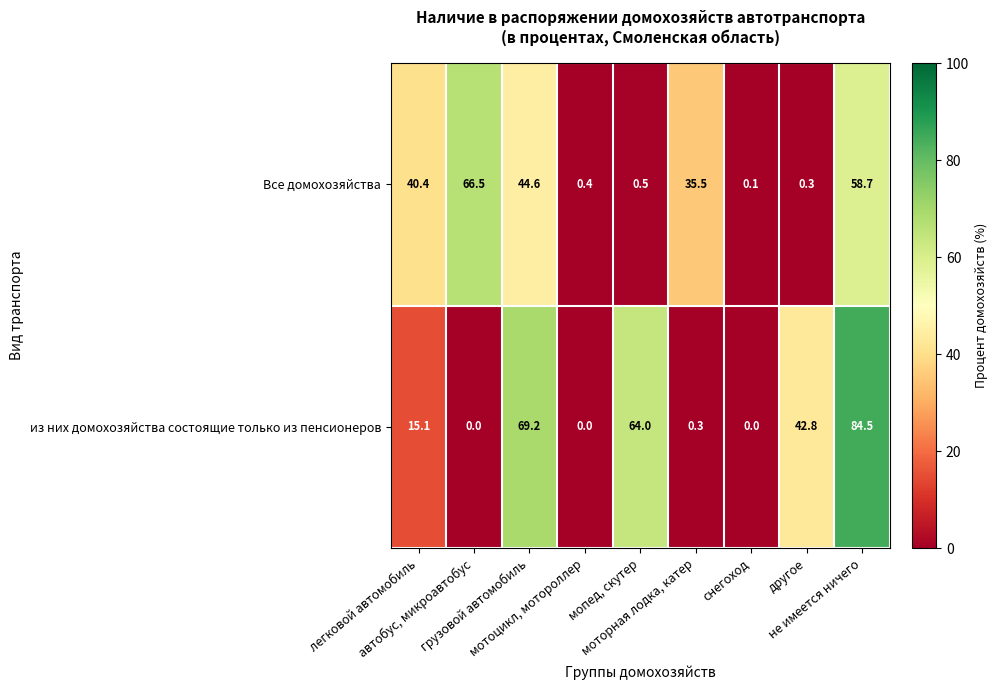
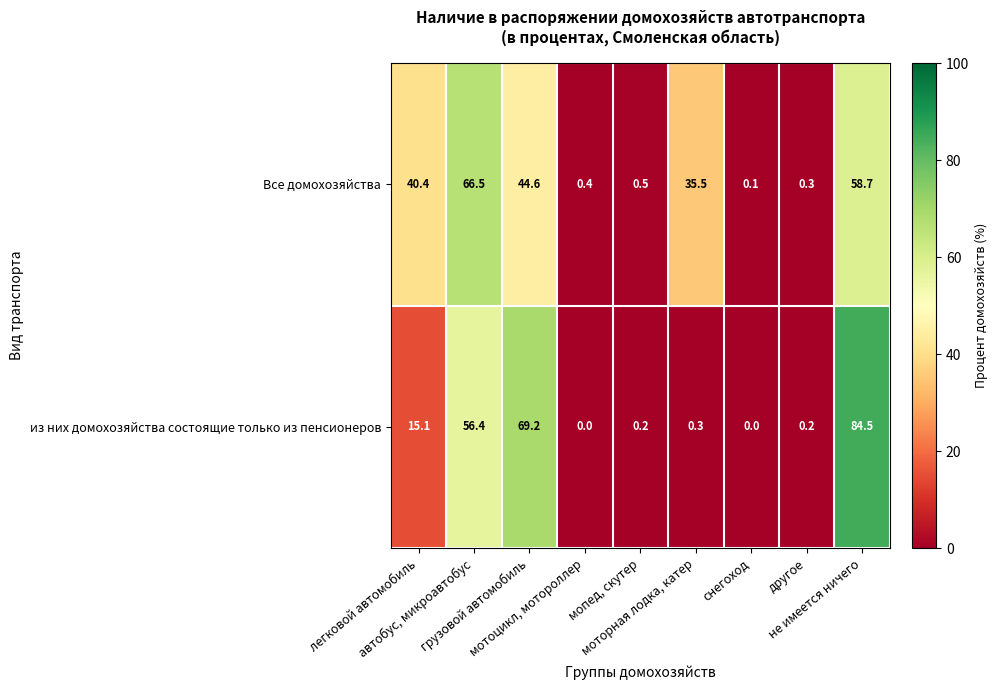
  {
    "Все домохозяйства": {
      "легковой автомобиль": 40.4,
      "автобус, микроавтобус": 66.5,
      "грузовой автомобиль": 44.6,
      "мотоцикл, мотороллер": 0.4,
      "мопед, скутер": 0.5,
      "моторная лодка, катер": 35.5,
      "снегоход": 0.1,
      "другое": 0.3,
      "не имеется ничего": 58.7
    },
    "из них домохозяйства состоящие только из пенсионеров": {
      "легковой автомобиль": 15.1,
-     "автобус, микроавтобус": 0.0,
+     "автобус, микроавтобус": 56.4,
      "грузовой автомобиль": 69.2,
      "мотоцикл, мотороллер": 0.0,
-     "мопед, скутер": 64.0,
+     "мопед, скутер": 0.2,
      "моторная лодка, катер": 0.3,
      "снегоход": 0.0,
-     "другое": 42.8,
+     "другое": 0.2,
      "не имеется ничего": 84.5
    }
  }
